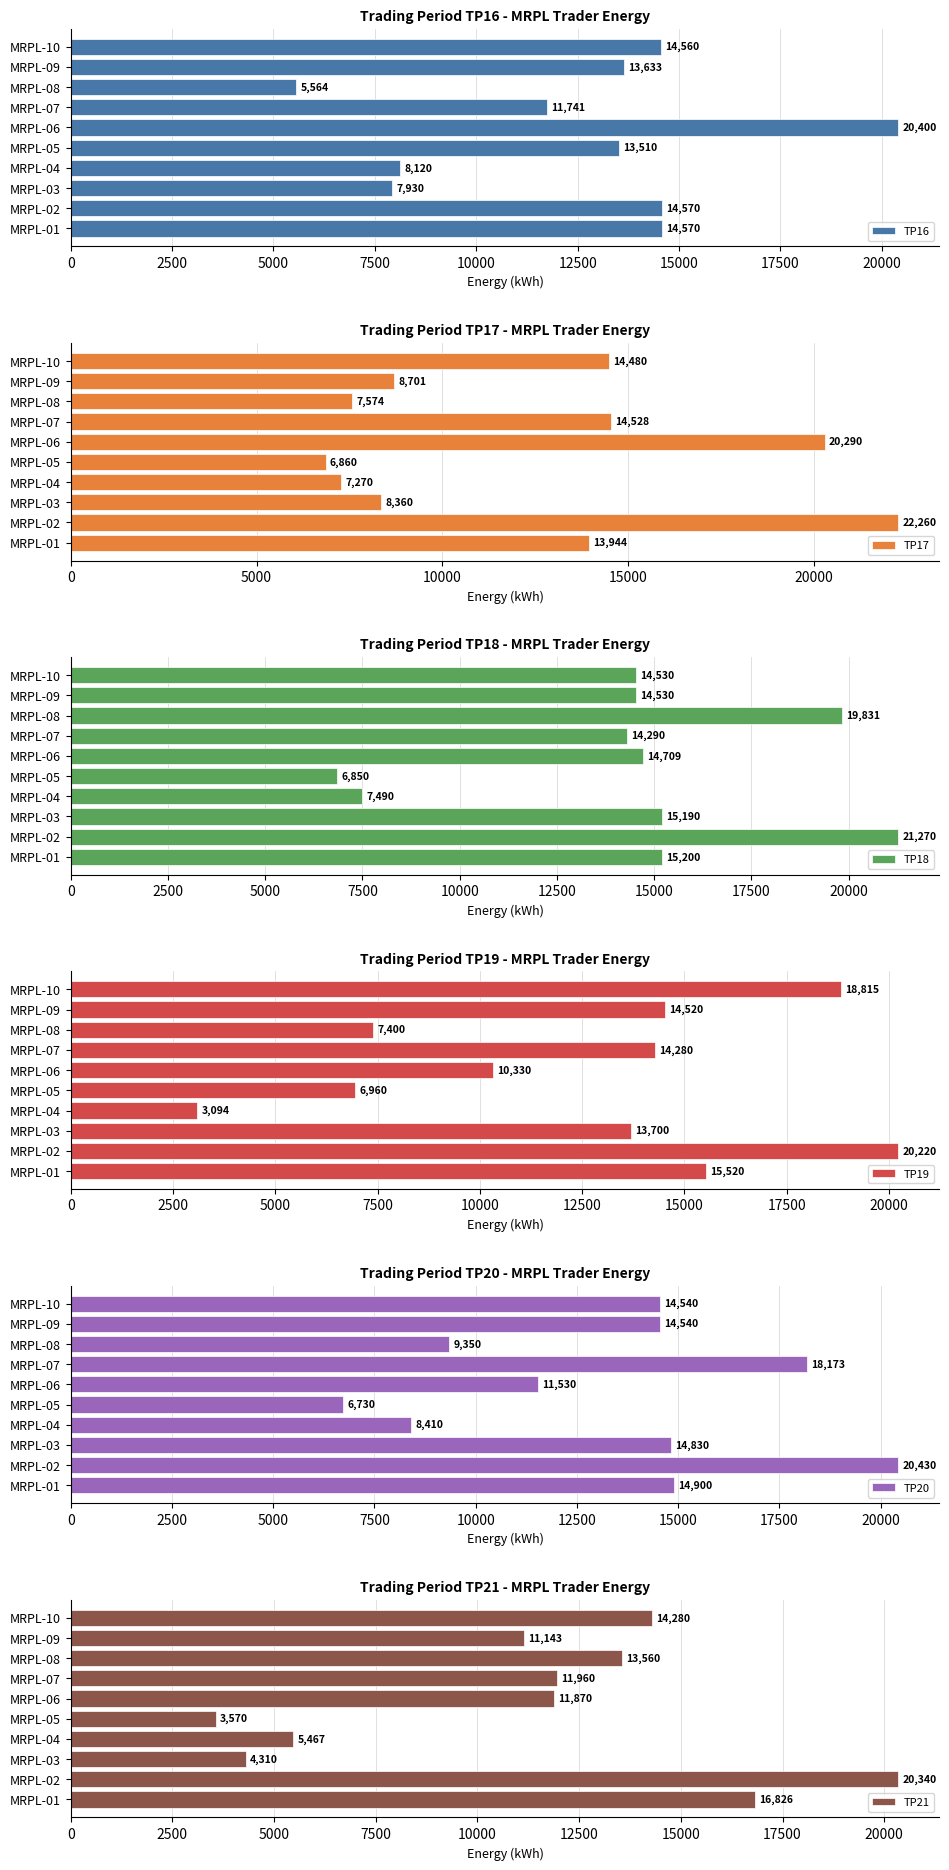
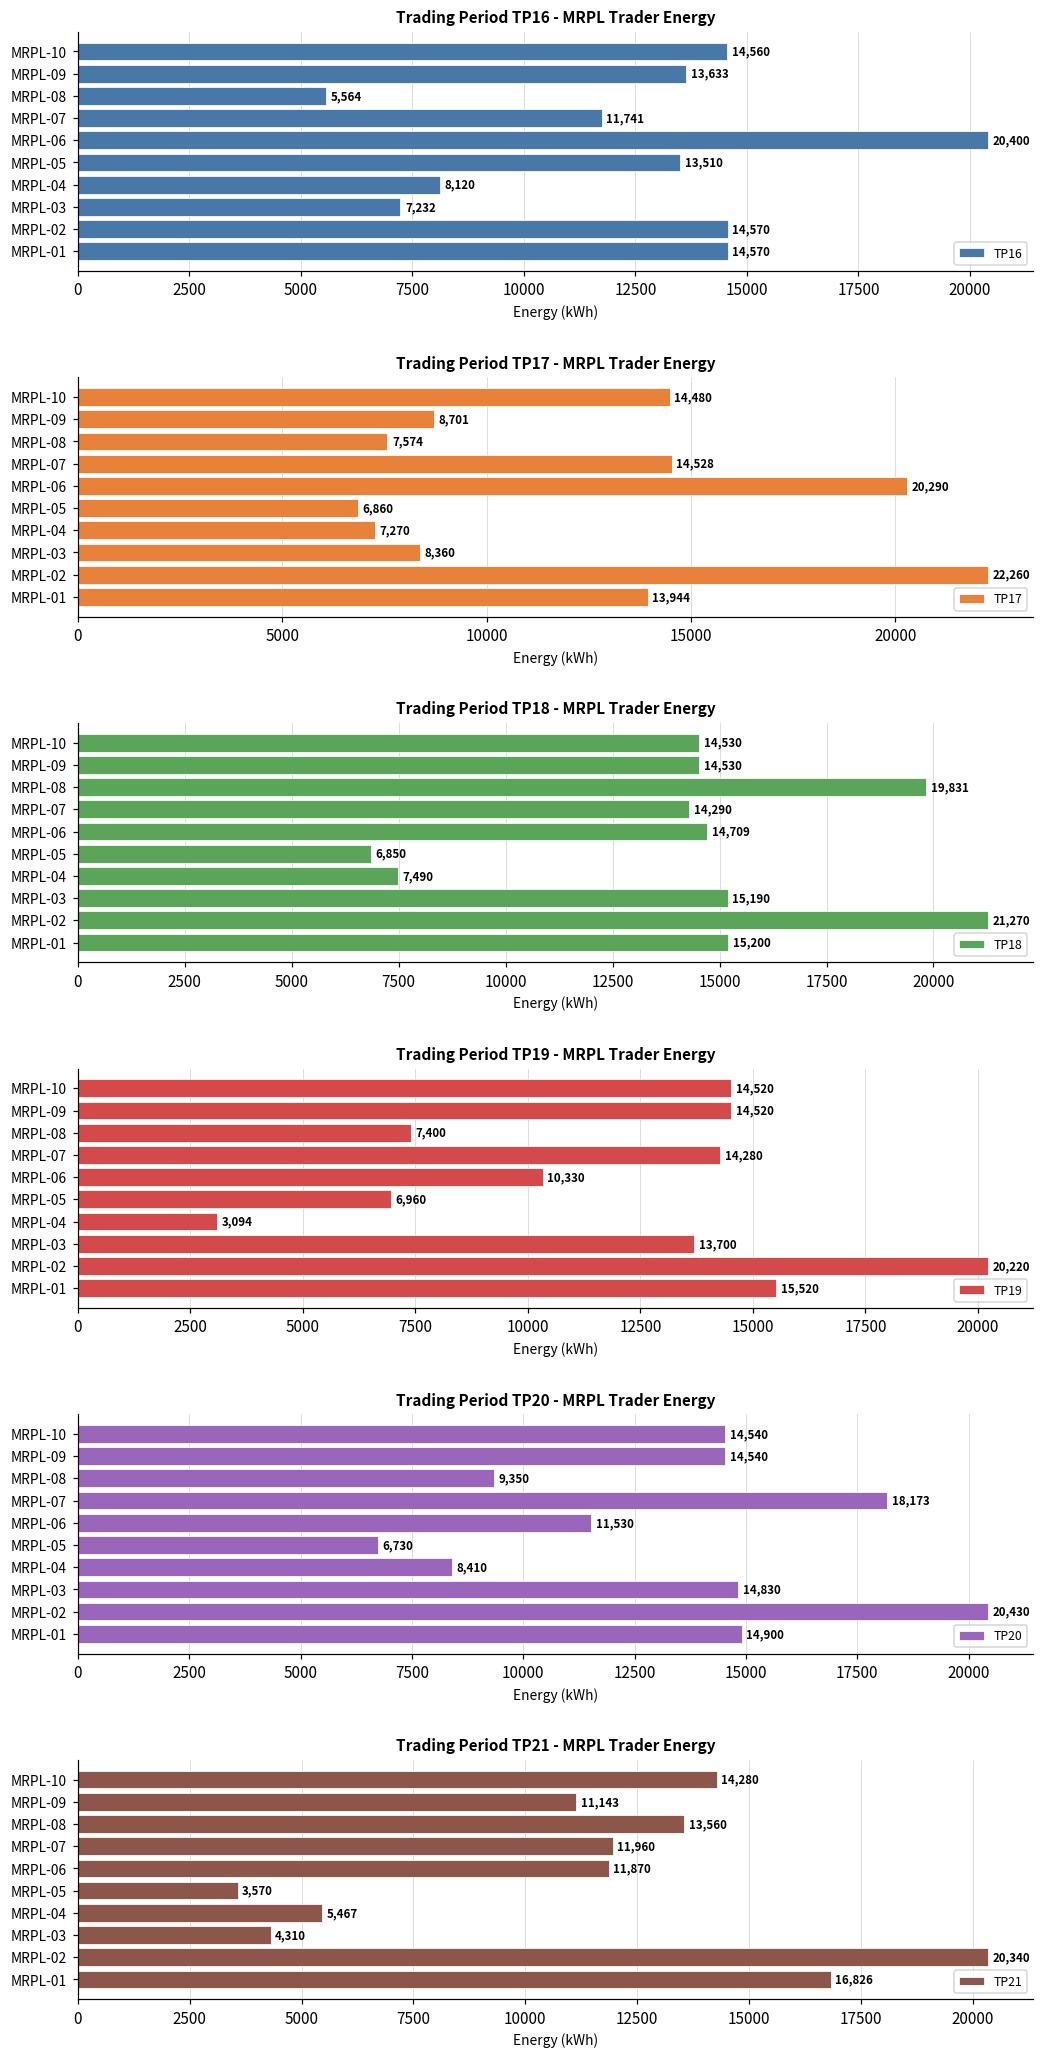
  {
    "Trading Period TP16 - MRPL Trader Energy": {
      "MRPL-10": "14,560",
      "MRPL-09": "13,633",
      "MRPL-08": "5,564",
      "MRPL-07": "11,741",
      "MRPL-06": "20,400",
      "MRPL-05": "13,510",
      "MRPL-04": "8,120",
-     "MRPL-03": "7,930",
+     "MRPL-03": "7,232",
      "MRPL-02": "14,570",
      "MRPL-01": "14,570"
    },
    "Trading Period TP17 - MRPL Trader Energy": {
      "MRPL-10": "14,480",
      "MRPL-09": "8,701",
      "MRPL-08": "7,574",
      "MRPL-07": "14,528",
      "MRPL-06": "20,290",
      "MRPL-05": "6,860",
      "MRPL-04": "7,270",
      "MRPL-03": "8,360",
      "MRPL-02": "22,260",
      "MRPL-01": "13,944"
    },
    "Trading Period TP18 - MRPL Trader Energy": {
      "MRPL-10": "14,530",
      "MRPL-09": "14,530",
      "MRPL-08": "19,831",
      "MRPL-07": "14,290",
      "MRPL-06": "14,709",
      "MRPL-05": "6,850",
      "MRPL-04": "7,490",
      "MRPL-03": "15,190",
      "MRPL-02": "21,270",
      "MRPL-01": "15,200"
    },
    "Trading Period TP19 - MRPL Trader Energy": {
-     "MRPL-10": "18,815",
+     "MRPL-10": "14,520",
      "MRPL-09": "14,520",
      "MRPL-08": "7,400",
      "MRPL-07": "14,280",
      "MRPL-06": "10,330",
      "MRPL-05": "6,960",
      "MRPL-04": "3,094",
      "MRPL-03": "13,700",
      "MRPL-02": "20,220",
      "MRPL-01": "15,520"
    },
    "Trading Period TP20 - MRPL Trader Energy": {
      "MRPL-10": "14,540",
      "MRPL-09": "14,540",
      "MRPL-08": "9,350",
      "MRPL-07": "18,173",
      "MRPL-06": "11,530",
      "MRPL-05": "6,730",
      "MRPL-04": "8,410",
      "MRPL-03": "14,830",
      "MRPL-02": "20,430",
      "MRPL-01": "14,900"
    },
    "Trading Period TP21 - MRPL Trader Energy": {
      "MRPL-10": "14,280",
      "MRPL-09": "11,143",
      "MRPL-08": "13,560",
      "MRPL-07": "11,960",
      "MRPL-06": "11,870",
      "MRPL-05": "3,570",
      "MRPL-04": "5,467",
      "MRPL-03": "4,310",
      "MRPL-02": "20,340",
      "MRPL-01": "16,826"
    }
  }
